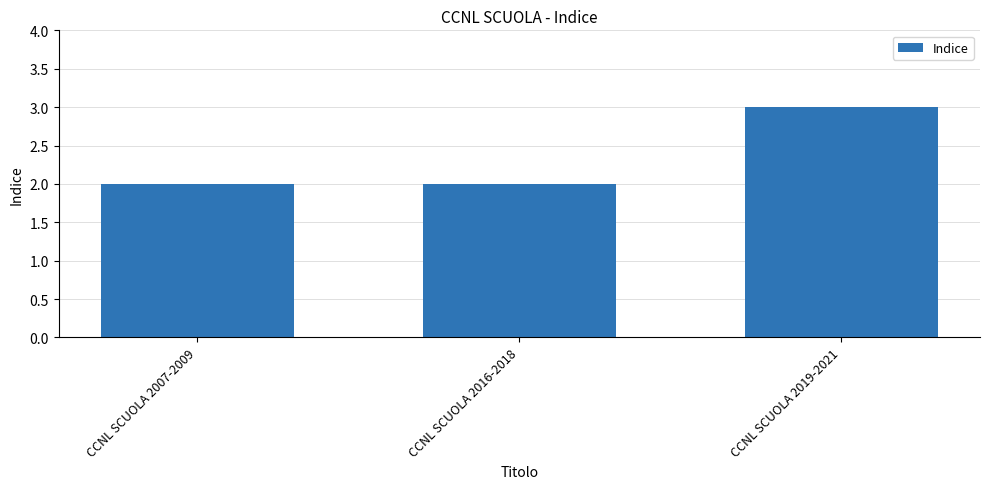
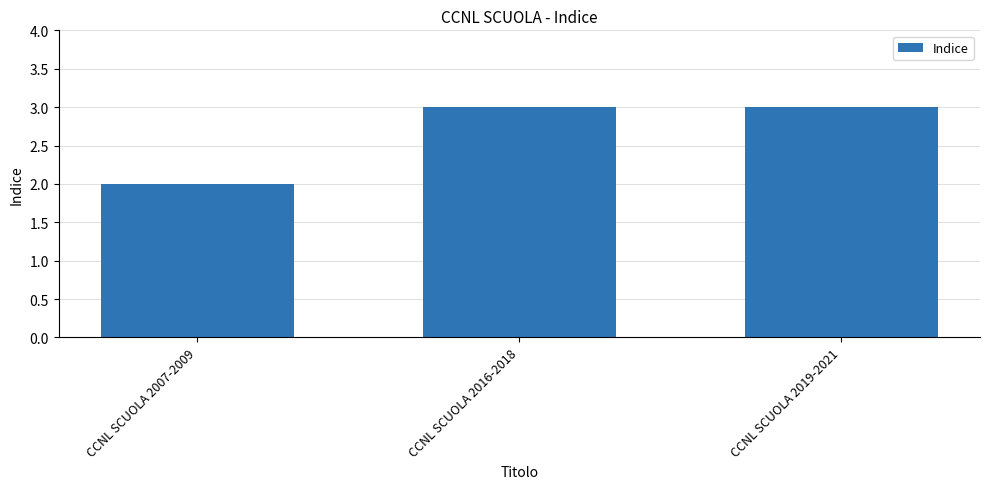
  {
    "CCNL SCUOLA 2007-2009": 2,
-   "CCNL SCUOLA 2016-2018": 2,
+   "CCNL SCUOLA 2016-2018": 3,
    "CCNL SCUOLA 2019-2021": 3
  }
